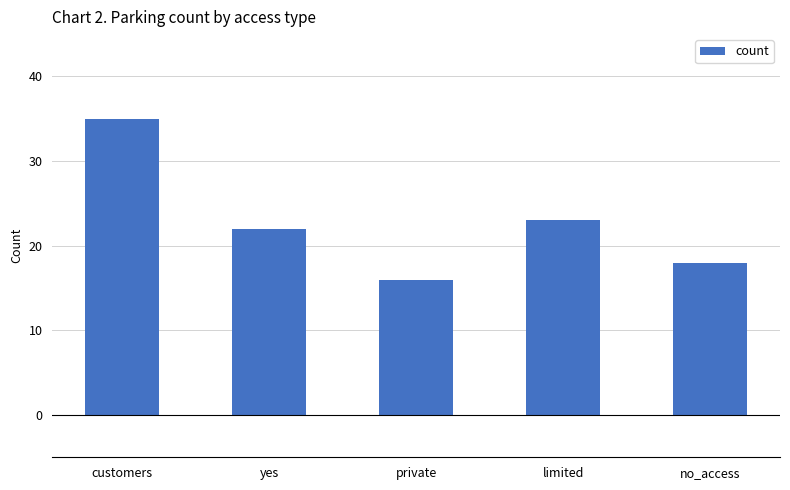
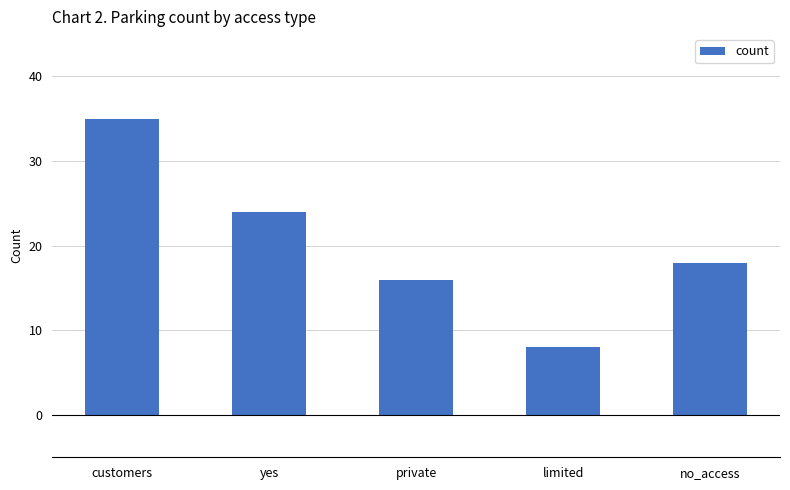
  {
    "customers": 35,
-   "yes": 22,
+   "yes": 24,
    "private": 16,
-   "limited": 23,
+   "limited": 8,
    "no_access": 18
  }
